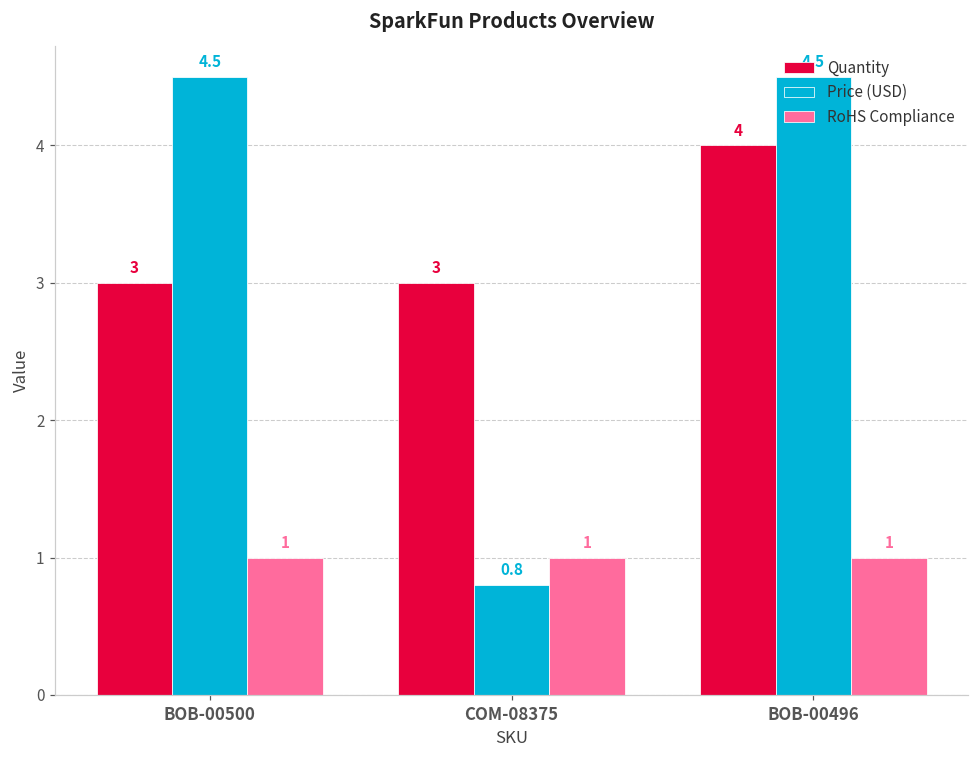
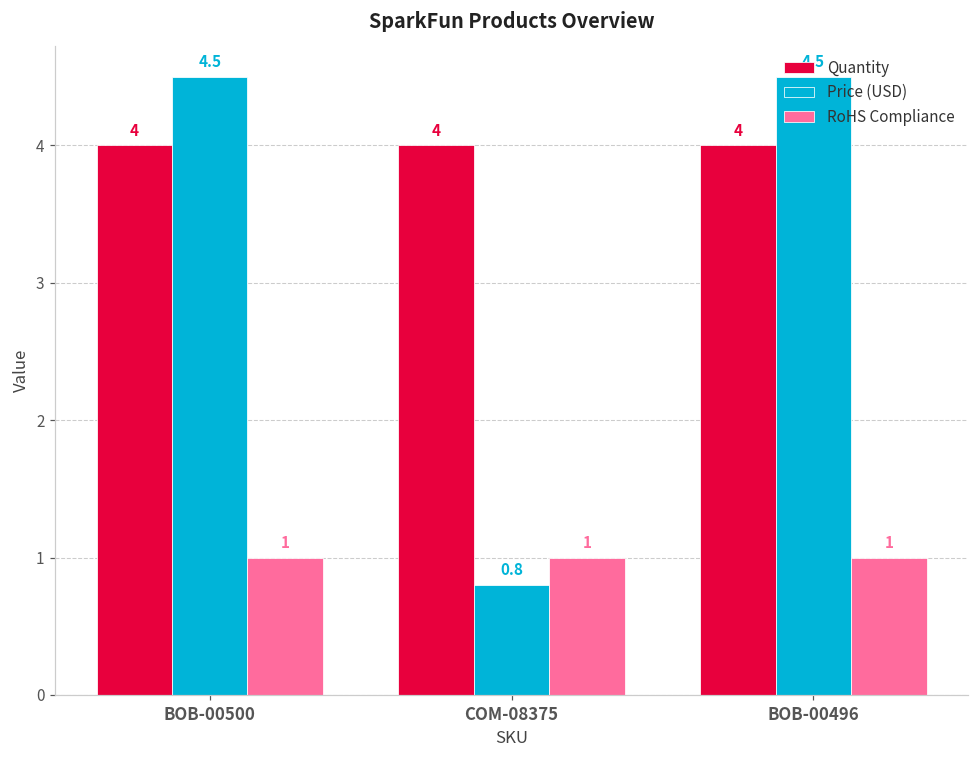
  {
    "Quantity": {
-     "BOB-00500": 3,
-     "COM-08375": 3,
+     "BOB-00500": 4,
+     "COM-08375": 4,
      "BOB-00496": 4
    },
    "Price (USD)": {
      "BOB-00500": 4.5,
      "COM-08375": 0.8,
      "BOB-00496": 4.5
    },
    "RoHS Compliance": {
      "BOB-00500": 1,
      "COM-08375": 1,
      "BOB-00496": 1
    }
  }
